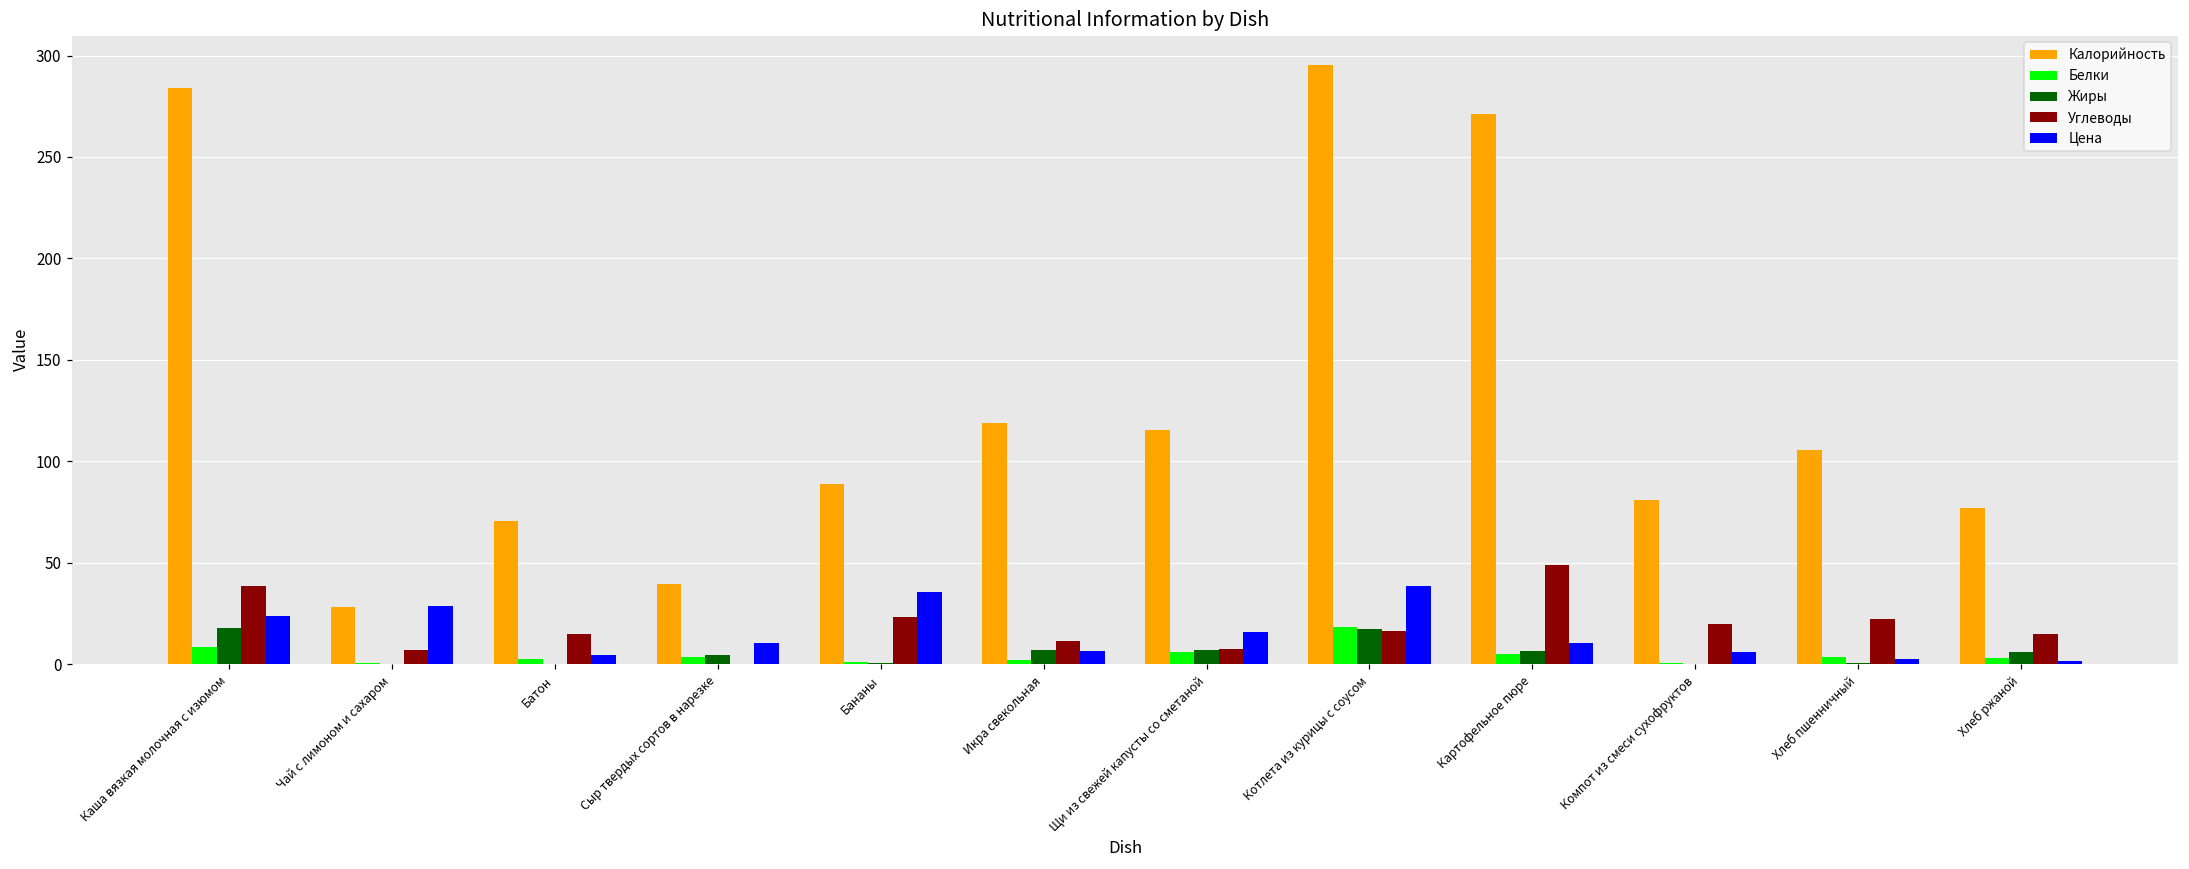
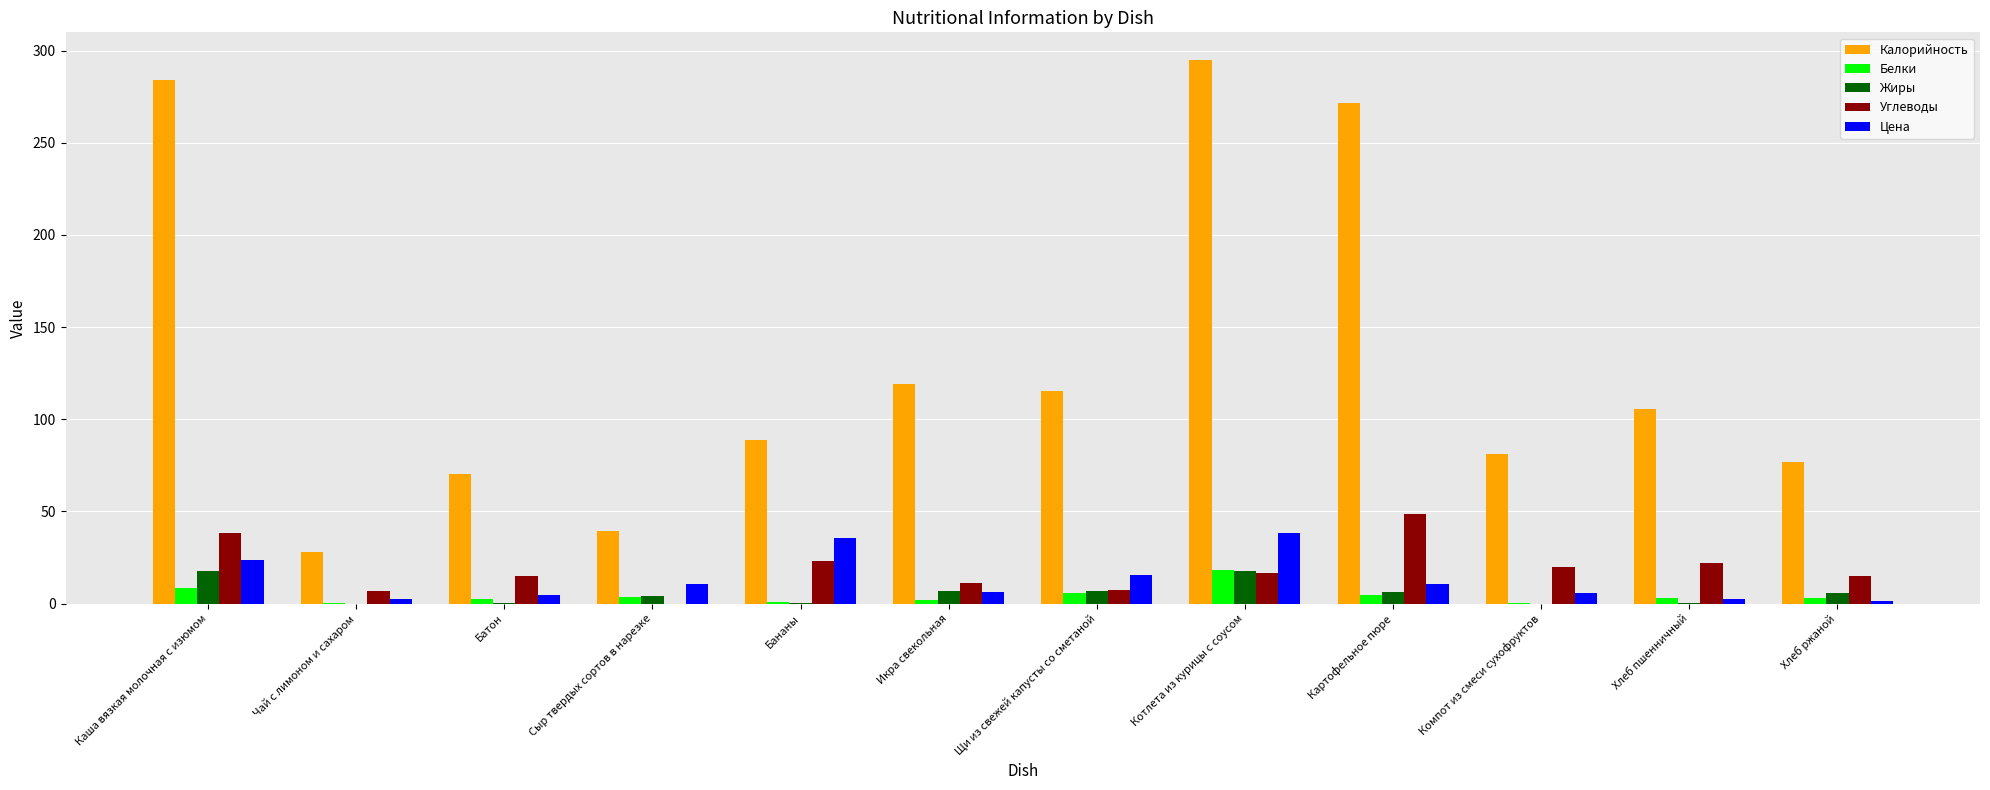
  {
    "Калорийность": {
      "Каша вязкая молочная с изюмом": 284,
      "Чай с лимоном и сахаром": 28,
      "Батон": 70,
      "Сыр твердых сортов в нарезке": 40,
      "Бананы": 89,
      "Икра свекольная": 119,
      "Щи из свежей капусты со сметаной": 115,
      "Котлета из курицы с соусом": 295,
      "Картофельное пюре": 271,
      "Компот из смеси сухофруктов": 81,
      "Хлеб пшенничный": 106,
      "Хлеб ржаной": 77
    },
    "Белки": {
      "Каша вязкая молочная с изюмом": 8,
      "Батон": 2,
      "Сыр твердых сортов в нарезке": 4,
      "Икра свекольная": 2,
      "Щи из свежей капусты со сметаной": 6,
      "Котлета из курицы с соусом": 18,
      "Картофельное пюре": 5,
      "Хлеб пшенничный": 3,
      "Хлеб ржаной": 3
    },
    "Жиры": {
      "Каша вязкая молочная с изюмом": 18,
      "Чай с лимоном и сахаром": 0,
      "Сыр твердых сортов в нарезке": 4,
      "Икра свекольная": 7,
      "Щи из свежей капусты со сметаной": 7,
      "Котлета из курицы с соусом": 18,
      "Картофельное пюре": 6,
      "Компот из смеси сухофруктов": 0,
      "Хлеб ржаной": 6
    },
    "Углеводы": {
      "Каша вязкая молочная с изюмом": 38,
      "Чай с лимоном и сахаром": 7,
      "Батон": 15,
      "Сыр твердых сортов в нарезке": 0,
      "Бананы": 23,
      "Икра свекольная": 11,
      "Щи из свежей капусты со сметаной": 7,
      "Котлета из курицы с соусом": 17,
      "Картофельное пюре": 49,
      "Компот из смеси сухофруктов": 20,
      "Хлеб пшенничный": 22,
      "Хлеб ржаной": 15
    },
    "Цена": {
      "Каша вязкая молочная с изюмом": 24,
-     "Чай с лимоном и сахаром": 29,
+     "Чай с лимоном и сахаром": 3,
      "Батон": 5,
      "Сыр твердых сортов в нарезке": 11,
      "Бананы": 36,
      "Икра свекольная": 7,
      "Щи из свежей капусты со сметаной": 16,
      "Котлета из курицы с соусом": 38,
      "Картофельное пюре": 11,
      "Компот из смеси сухофруктов": 6,
      "Хлеб пшенничный": 3,
      "Хлеб ржаной": 2
    }
  }
